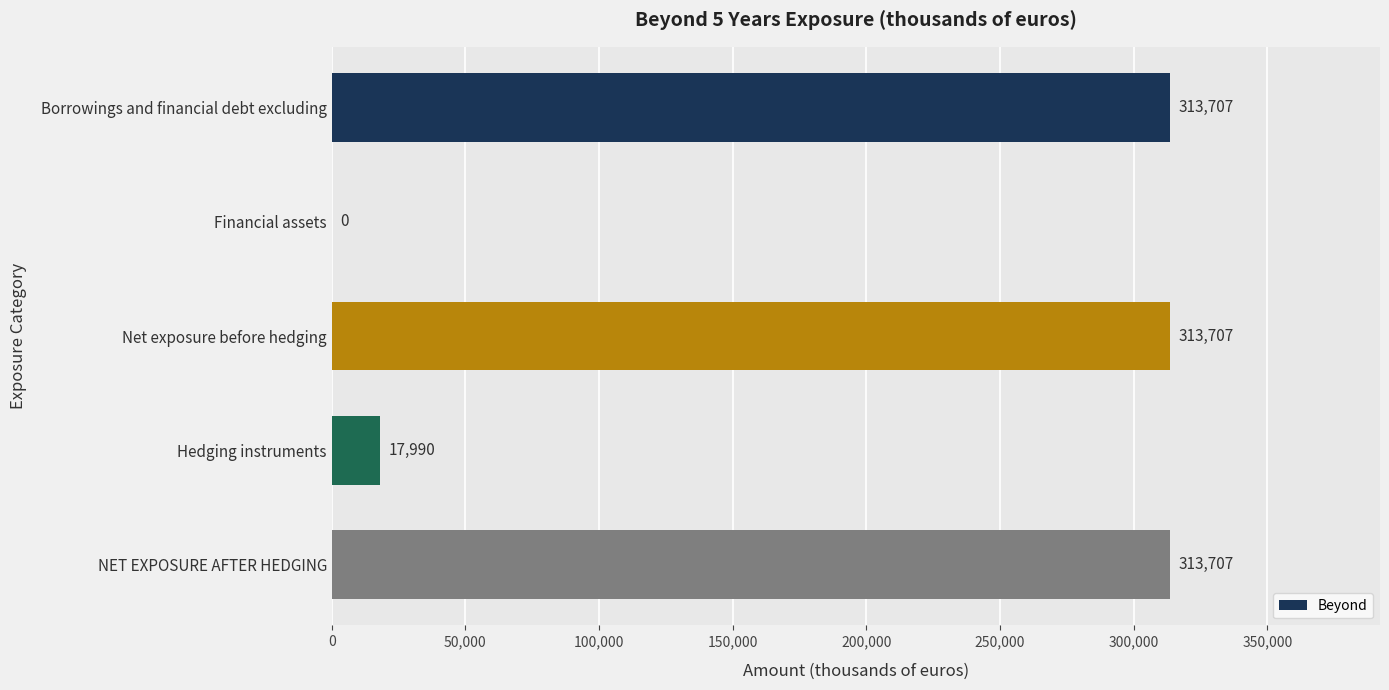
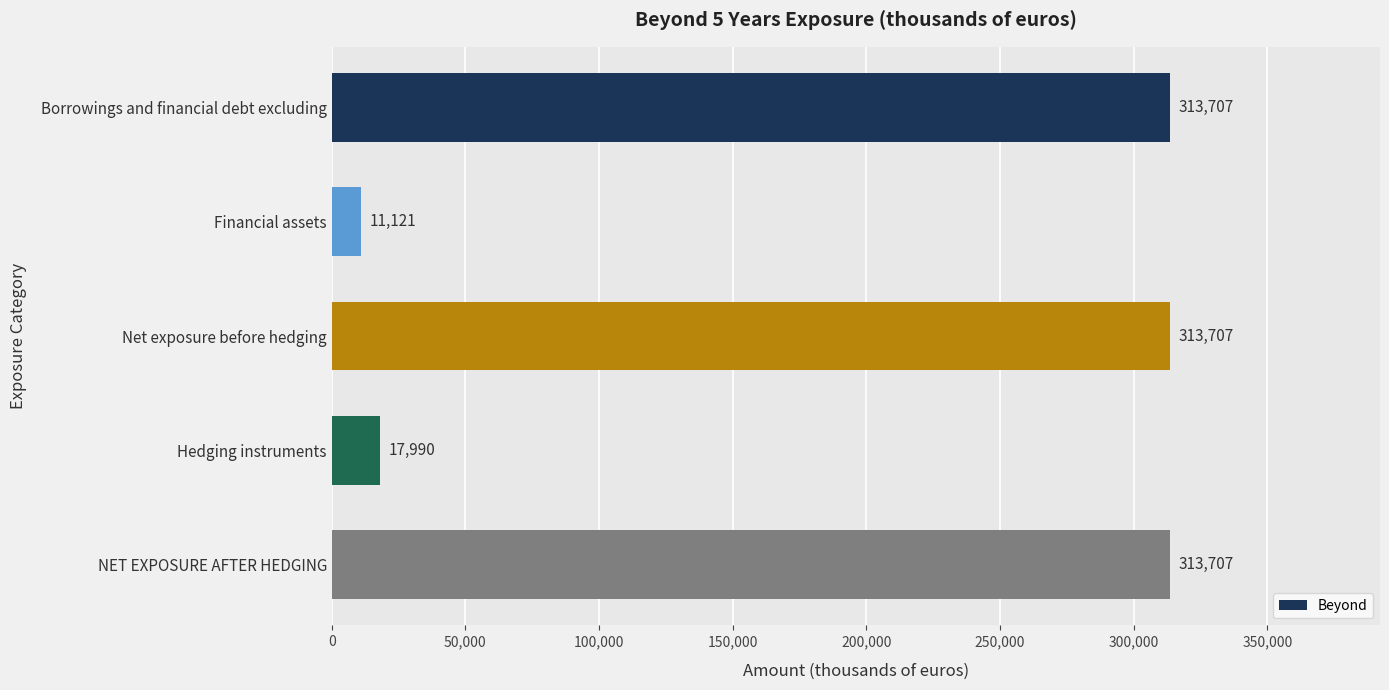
  {
    "Borrowings and financial debt excluding": "313,707",
-   "Financial assets": "0",
+   "Financial assets": "11,121",
    "Net exposure before hedging": "313,707",
    "Hedging instruments": "17,990",
    "NET EXPOSURE AFTER HEDGING": "313,707"
  }
